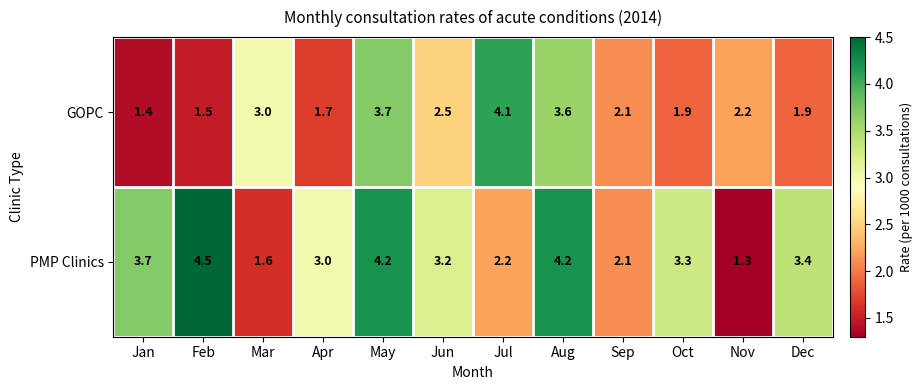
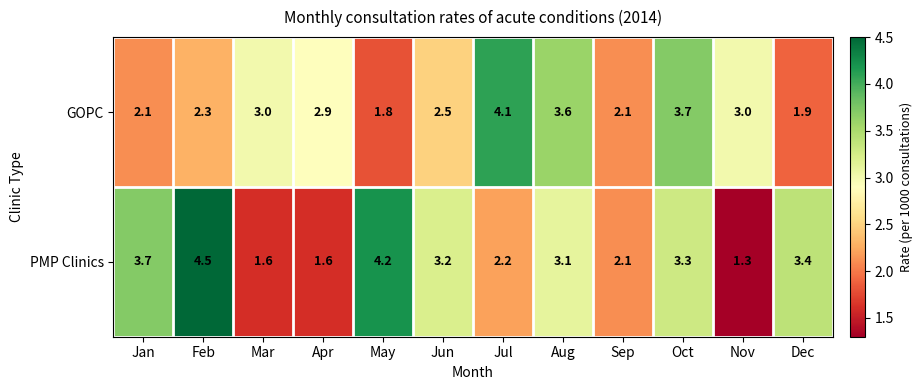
  {
    "GOPC": {
-     "Jan": 1.4,
-     "Feb": 1.5,
+     "Jan": 2.1,
+     "Feb": 2.3,
      "Mar": 3.0,
-     "Apr": 1.7,
-     "May": 3.7,
+     "Apr": 2.9,
+     "May": 1.8,
      "Jun": 2.5,
      "Jul": 4.1,
      "Aug": 3.6,
      "Sep": 2.1,
-     "Oct": 1.9,
-     "Nov": 2.2,
+     "Oct": 3.7,
+     "Nov": 3.0,
      "Dec": 1.9
    },
    "PMP Clinics": {
      "Jan": 3.7,
      "Feb": 4.5,
      "Mar": 1.6,
-     "Apr": 3.0,
+     "Apr": 1.6,
      "May": 4.2,
      "Jun": 3.2,
      "Jul": 2.2,
-     "Aug": 4.2,
+     "Aug": 3.1,
      "Sep": 2.1,
      "Oct": 3.3,
      "Nov": 1.3,
      "Dec": 3.4
    }
  }
